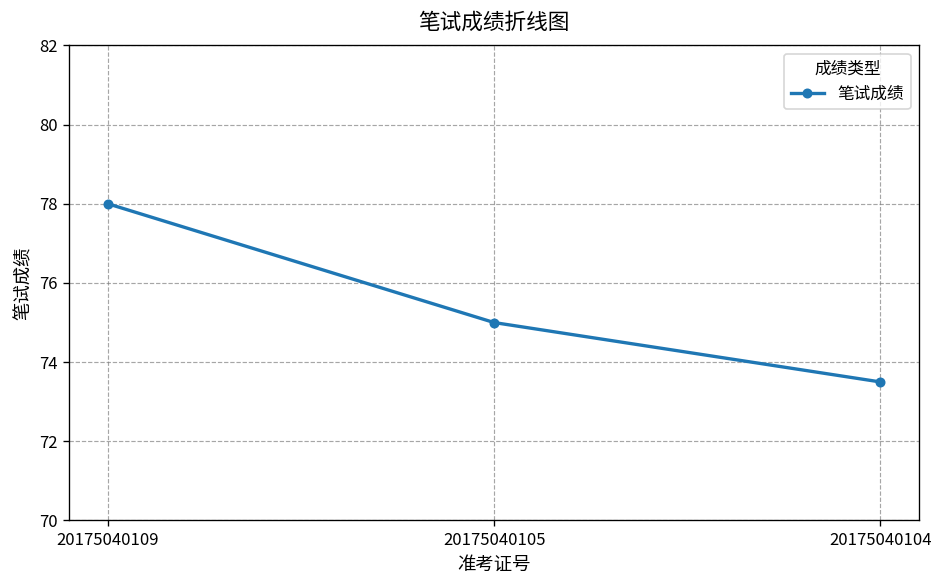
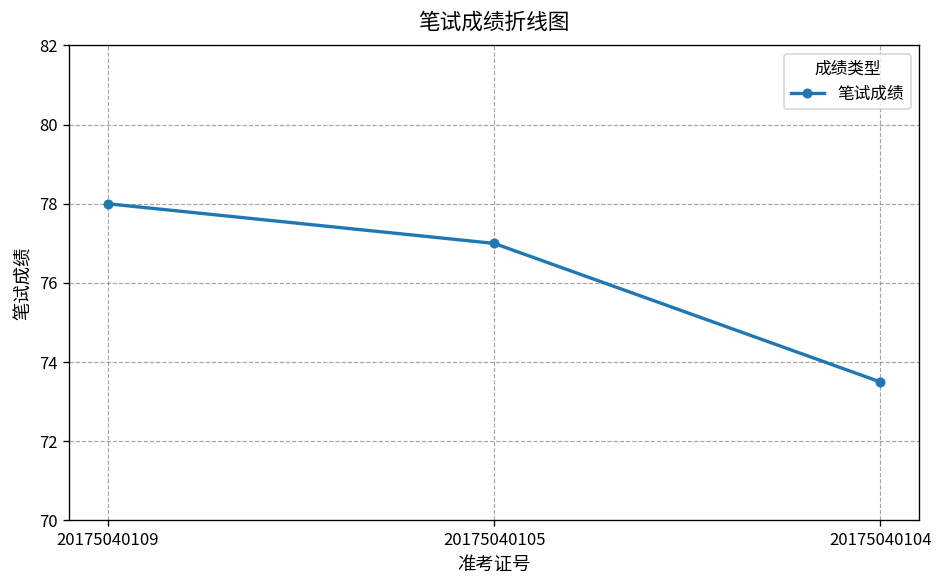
  {
    "20175040109": 78,
-   "20175040105": 75,
+   "20175040105": 77,
    "20175040104": 73.5
  }
